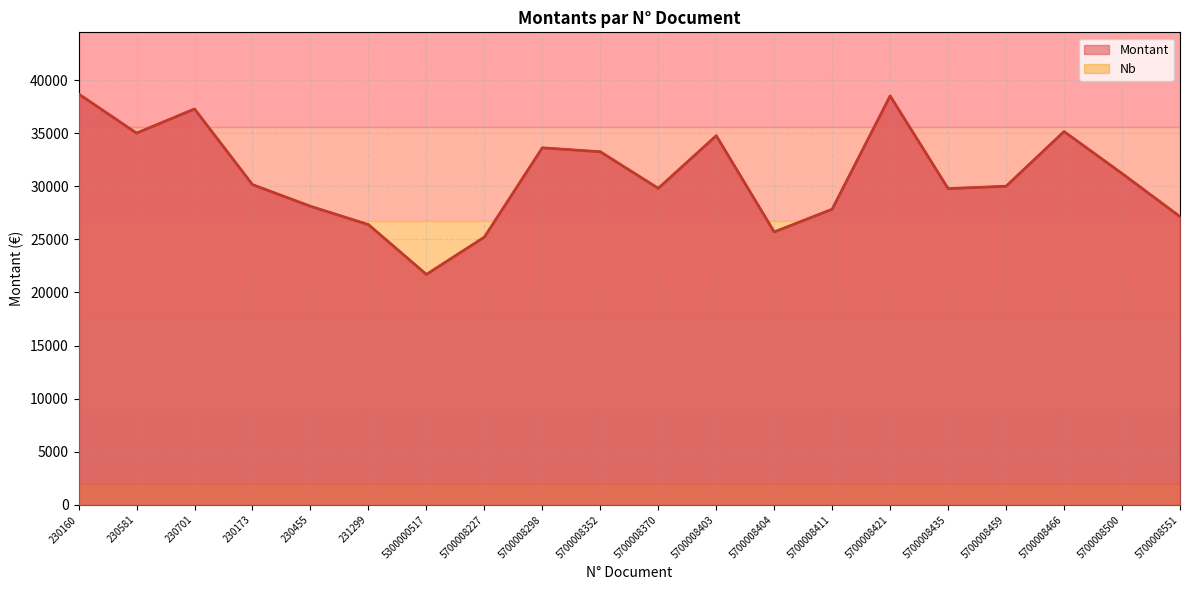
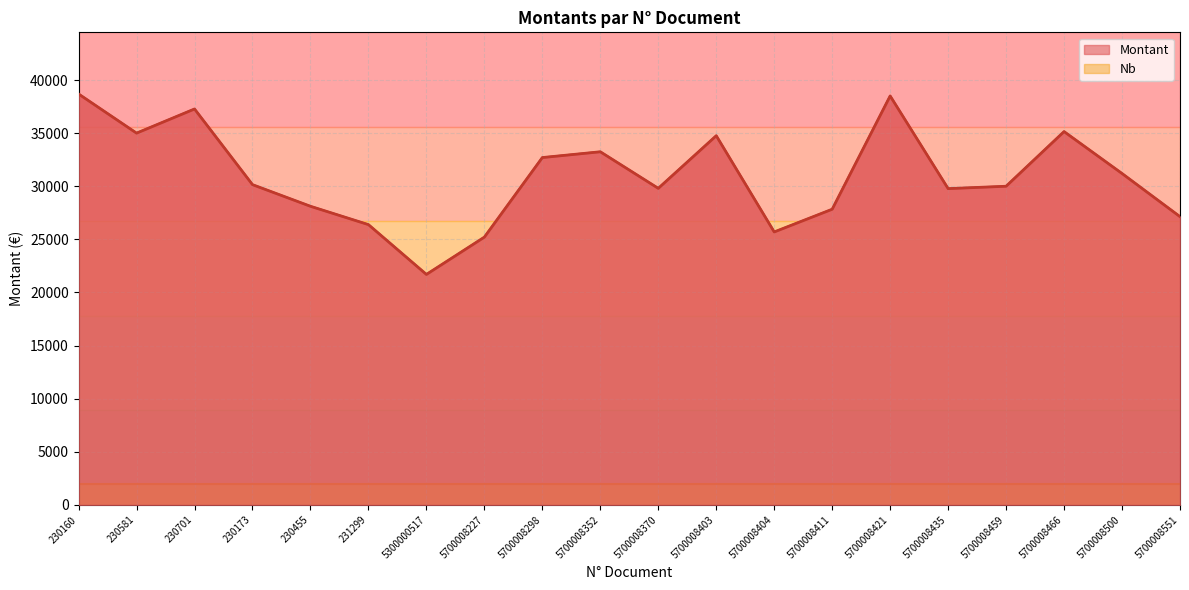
  {
    "Montant": {
      "230160": 38700,
      "230581": 35000,
      "230701": 37300,
      "230173": 30200,
      "230455": 28100,
      "231299": 26400,
      "5300000517": 21700,
      "5700008227": 25200,
-     "5700008298": 33600,
+     "5700008298": 32700,
      "5700008352": 33200,
      "5700008370": 29800,
      "5700008403": 34800,
      "5700008404": 25700,
      "5700008411": 27800,
      "5700008421": 38500,
      "5700008435": 29800,
      "5700008459": 30000,
      "5700008466": 35100,
      "5700008500": 31200,
      "5700008551": 27100
    },
    "Nb": {
      "230160": 1900,
      "230581": 1900,
      "230701": 1900,
      "230173": 1900,
      "230455": 1900,
      "231299": 1900,
      "5300000517": 1900,
      "5700008227": 1900,
      "5700008298": 1900,
      "5700008352": 1900,
      "5700008370": 1900,
      "5700008403": 1900,
      "5700008404": 1900,
      "5700008411": 1900,
      "5700008421": 1900,
      "5700008435": 1900,
      "5700008459": 1900,
      "5700008466": 1900,
      "5700008500": 1900,
      "5700008551": 1900
    }
  }
